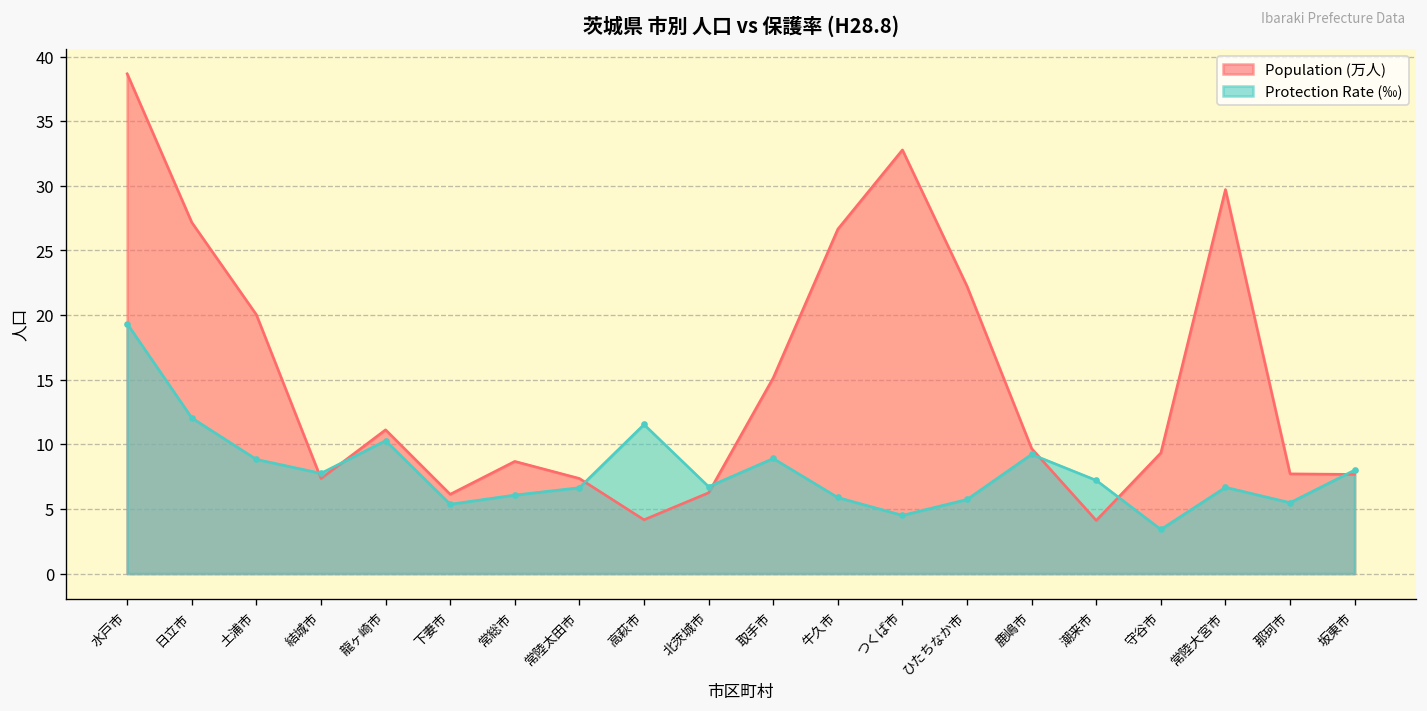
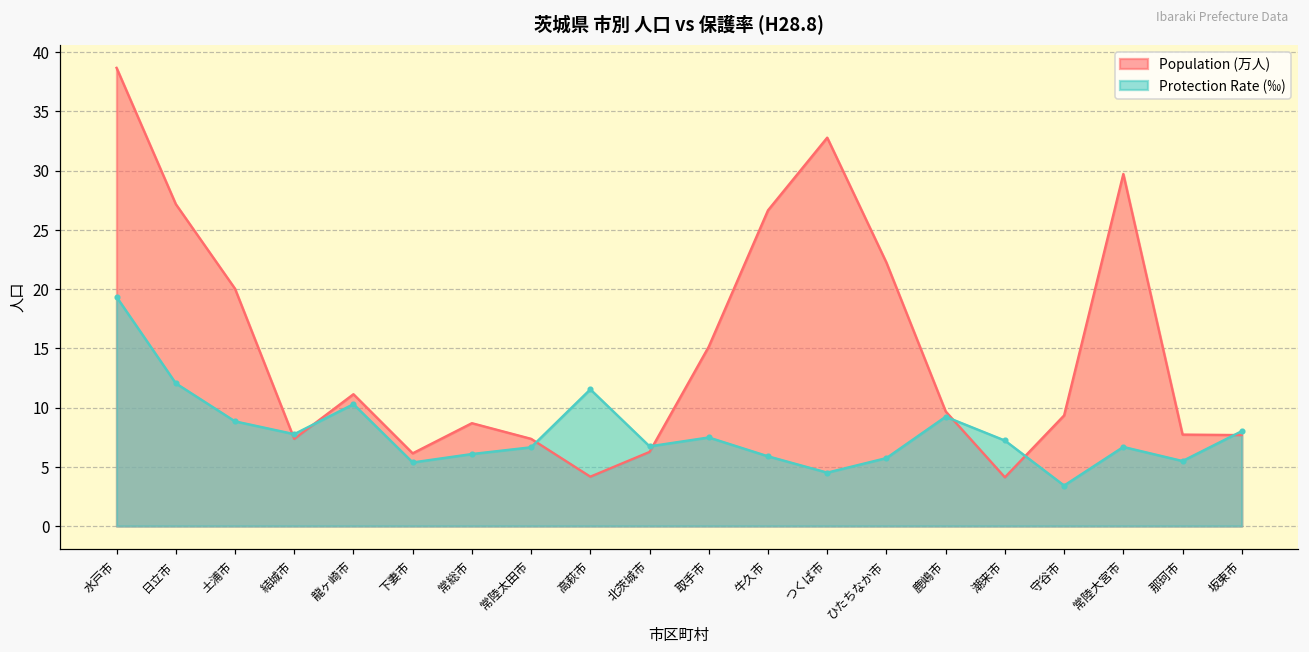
  {
    "Population (万人)": {
      "水戸市": 38.7,
      "日立市": 27.2,
      "土浦市": 20.0,
      "結城市": 7.4,
      "龍ヶ崎市": 11.1,
      "下妻市": 6.1,
      "常総市": 8.7,
      "常陸太田市": 7.4,
      "高萩市": 4.2,
      "北茨城市": 6.3,
      "取手市": 15.1,
      "牛久市": 26.7,
      "つくば市": 32.8,
      "ひたちなか市": 22.2,
      "鹿嶋市": 9.7,
      "潮来市": 4.1,
      "守谷市": 9.3,
      "常陸大宮市": 29.7,
      "那珂市": 7.7,
      "坂東市": 7.7
    },
    "Protection Rate (‰)": {
      "水戸市": 19.3,
      "日立市": 12.1,
      "土浦市": 8.8,
      "結城市": 7.8,
      "龍ヶ崎市": 10.3,
      "下妻市": 5.4,
      "常総市": 6.1,
      "常陸太田市": 6.7,
      "高萩市": 11.5,
      "北茨城市": 6.7,
-     "取手市": 8.9,
+     "取手市": 7.5,
      "牛久市": 5.9,
      "つくば市": 4.5,
      "ひたちなか市": 5.7,
      "鹿嶋市": 9.2,
      "潮来市": 7.2,
      "守谷市": 3.4,
      "常陸大宮市": 6.7,
      "那珂市": 5.5,
      "坂東市": 8.0
    }
  }
